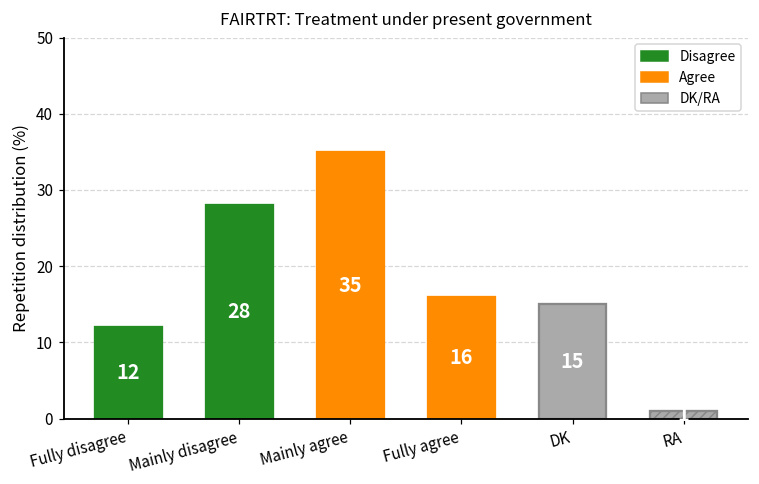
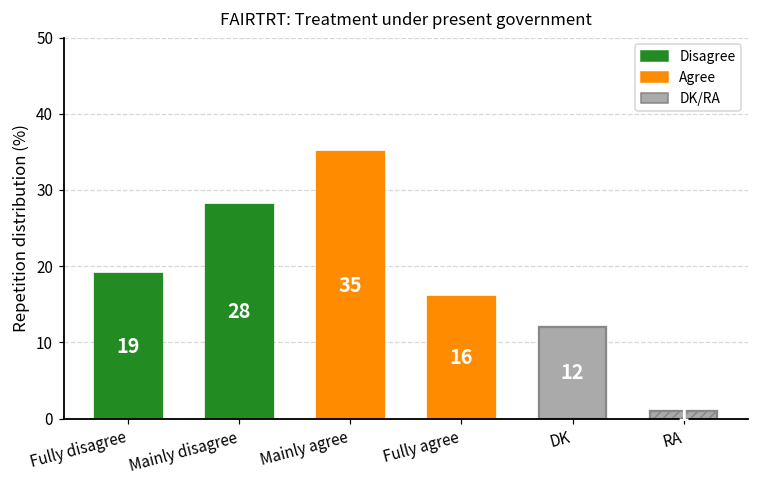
  {
-   "Fully disagree": 12,
+   "Fully disagree": 19,
    "Mainly disagree": 28,
    "Mainly agree": 35,
    "Fully agree": 16,
-   "DK": 15
+   "DK": 12
  }
